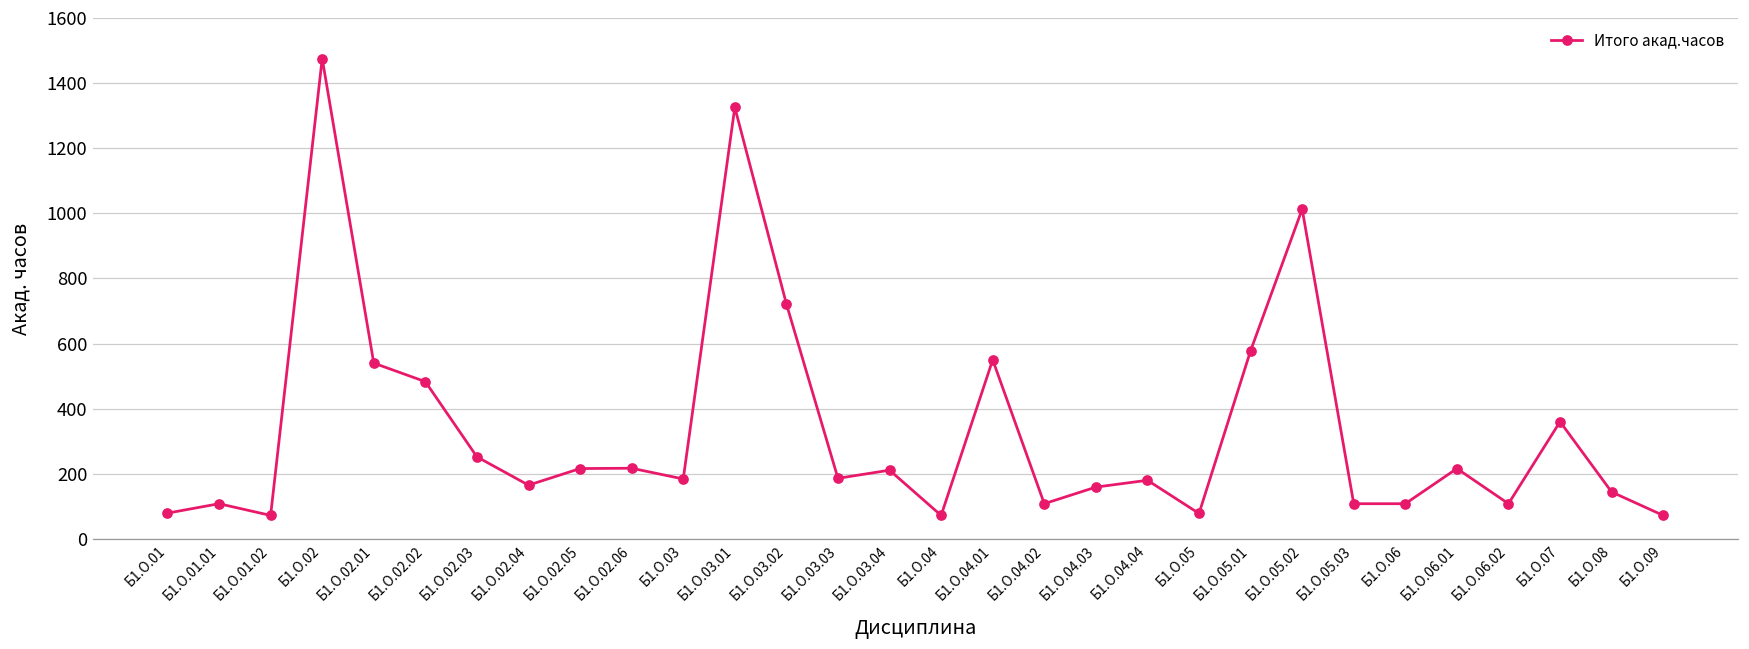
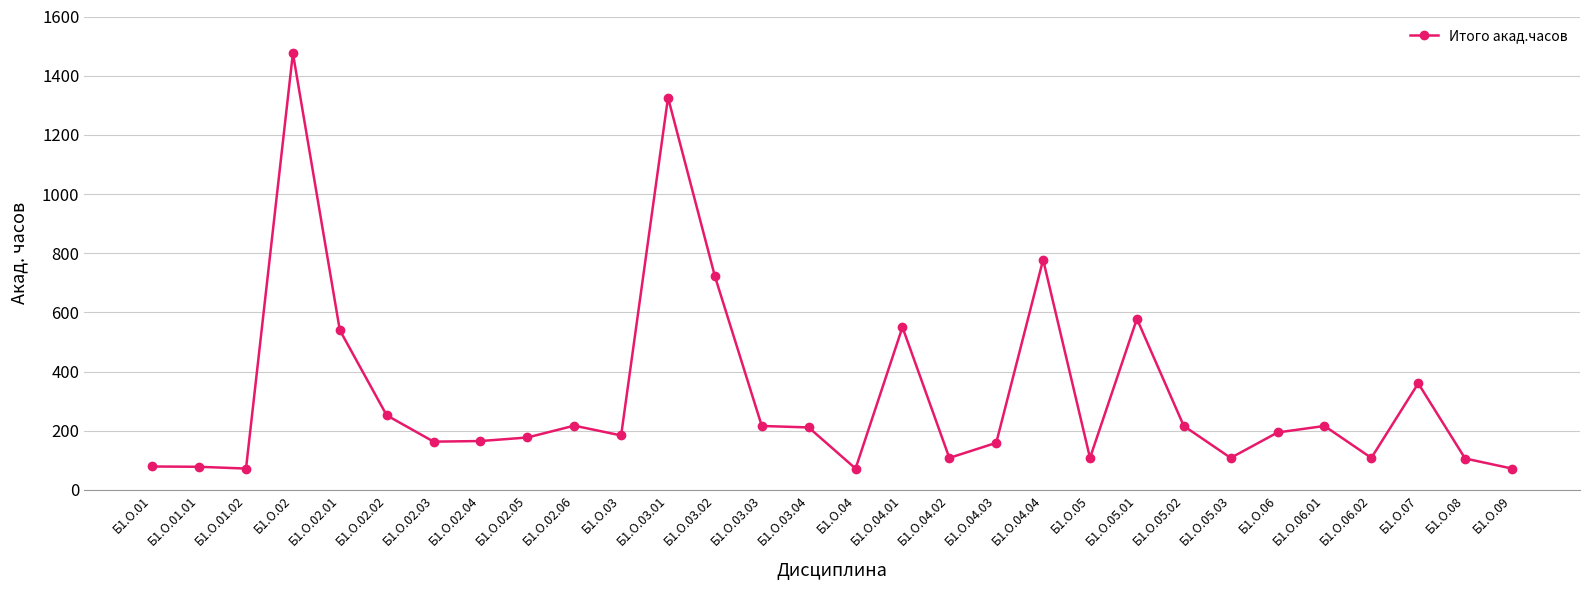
  {
    "Б1.О.01": 80,
-   "Б1.О.01.01": 110,
+   "Б1.О.01.01": 80,
    "Б1.О.01.02": 70,
    "Б1.О.02": 1480,
    "Б1.О.02.01": 540,
-   "Б1.О.02.02": 480,
-   "Б1.О.02.03": 250,
+   "Б1.О.02.02": 250,
+   "Б1.О.02.03": 160,
    "Б1.О.02.04": 170,
-   "Б1.О.02.05": 220,
+   "Б1.О.02.05": 180,
    "Б1.О.02.06": 220,
    "Б1.О.03": 180,
    "Б1.О.03.01": 1330,
    "Б1.О.03.02": 720,
-   "Б1.О.03.03": 190,
+   "Б1.О.03.03": 220,
    "Б1.О.03.04": 210,
    "Б1.О.04": 70,
    "Б1.О.04.01": 550,
    "Б1.О.04.02": 110,
    "Б1.О.04.03": 160,
-   "Б1.О.04.04": 180,
-   "Б1.О.05": 80,
+   "Б1.О.04.04": 780,
+   "Б1.О.05": 110,
    "Б1.О.05.01": 580,
-   "Б1.О.05.02": 1010,
+   "Б1.О.05.02": 220,
    "Б1.О.05.03": 110,
-   "Б1.О.06": 110,
+   "Б1.О.06": 190,
    "Б1.О.06.01": 220,
    "Б1.О.06.02": 110,
    "Б1.О.07": 360,
-   "Б1.О.08": 140,
+   "Б1.О.08": 110,
    "Б1.О.09": 70
  }
